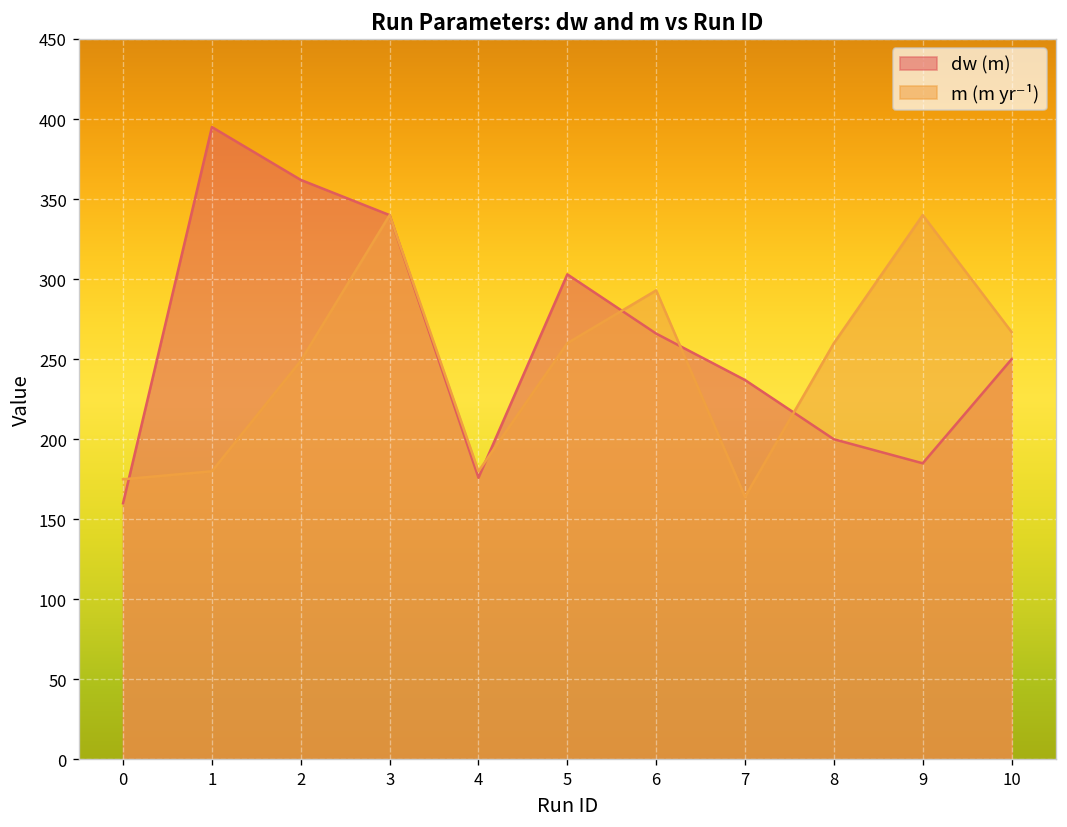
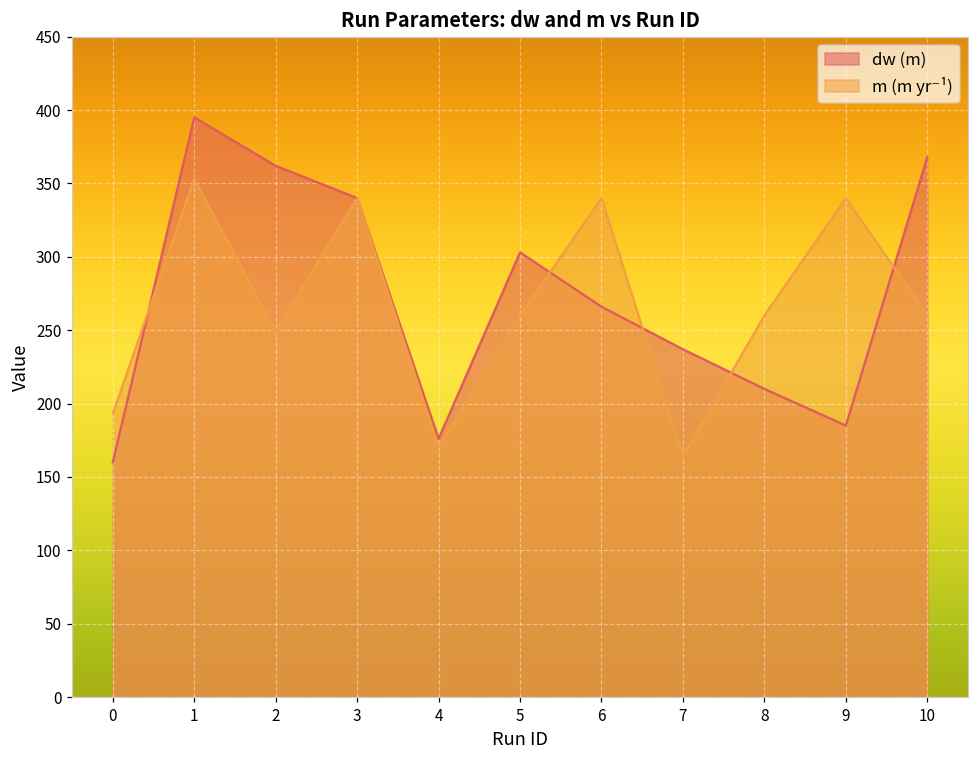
  {
    "dw (m)": {
      "0": 160,
      "1": 395,
      "2": 362,
      "4": 176,
      "5": 303,
      "6": 266,
      "7": 237,
-     "8": 200,
+     "8": 210,
      "9": 185,
-     "10": 250
+     "10": 368
    },
    "m (m yr⁻¹)": {
-     "0": 175,
-     "1": 180,
+     "0": 193,
+     "1": 353,
      "2": 249,
-     "4": 180,
+     "4": 170,
      "5": 260,
-     "6": 293,
+     "6": 340,
      "7": 164,
      "8": 260,
      "9": 340,
-     "10": 267
+     "10": 260
    }
  }
